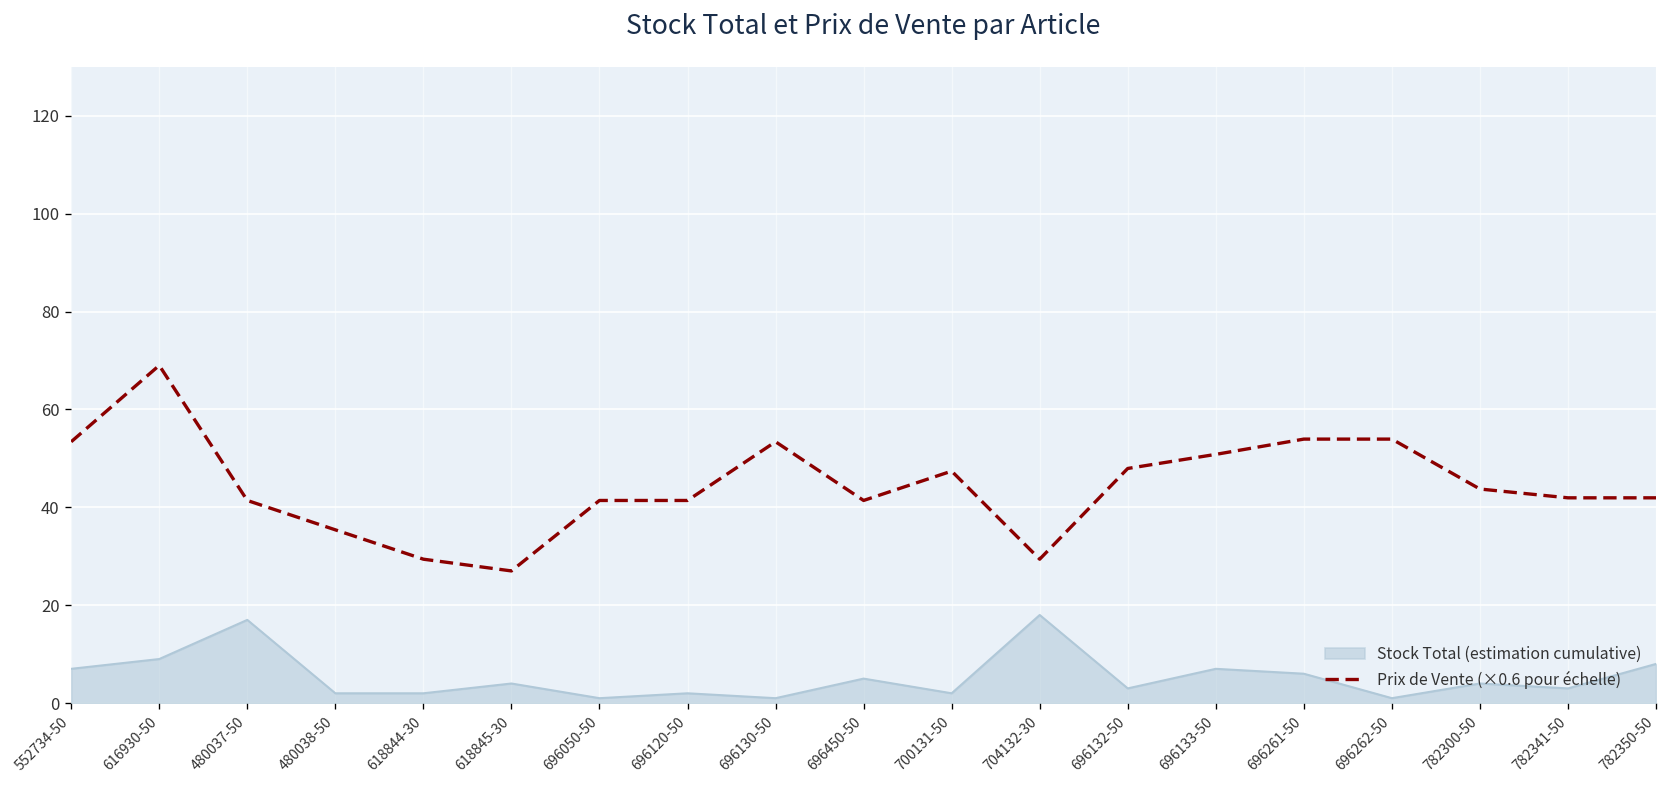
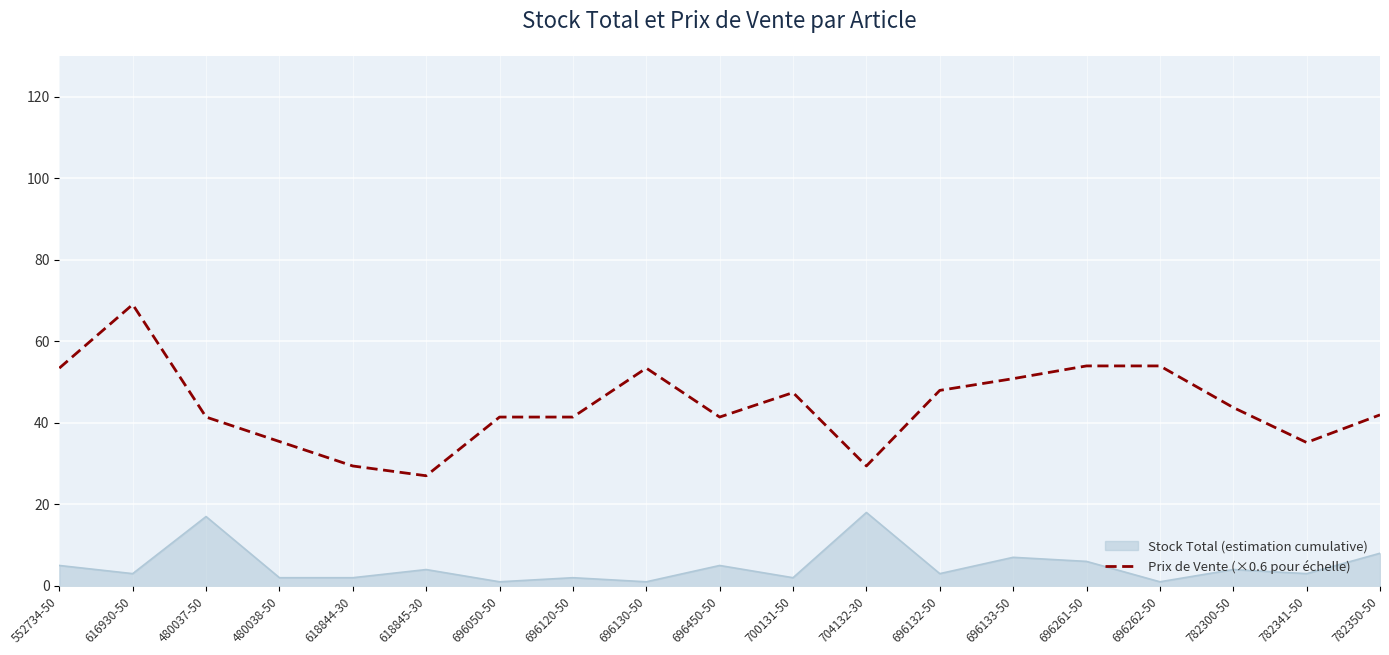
  {
    "Stock Total (estimation cumulative)": {
-     "552734-50": 7,
-     "616930-50": 9,
+     "552734-50": 5,
+     "616930-50": 3,
      "480037-50": 17,
      "480038-50": 2,
      "618844-30": 2,
      "618845-30": 4,
      "696050-50": 1,
      "696120-50": 2,
      "696130-50": 1,
      "696450-50": 5,
      "700131-50": 2,
      "704132-30": 18,
      "696132-50": 3,
      "696133-50": 7,
      "696261-50": 6,
      "696262-50": 1,
      "782300-50": 4,
      "782341-50": 3,
      "782350-50": 8
    },
    "Prix de Vente (×0.6 pour échelle)": {
      "552734-50": 53,
      "616930-50": 69,
      "480037-50": 41,
      "480038-50": 35,
      "618844-30": 29,
      "618845-30": 27,
      "696050-50": 41,
      "696120-50": 41,
      "696130-50": 53,
      "696450-50": 41,
      "700131-50": 47,
      "704132-30": 29,
      "696132-50": 48,
      "696133-50": 51,
      "696261-50": 54,
      "696262-50": 54,
      "782300-50": 44,
-     "782341-50": 42,
+     "782341-50": 35,
      "782350-50": 42
    }
  }
